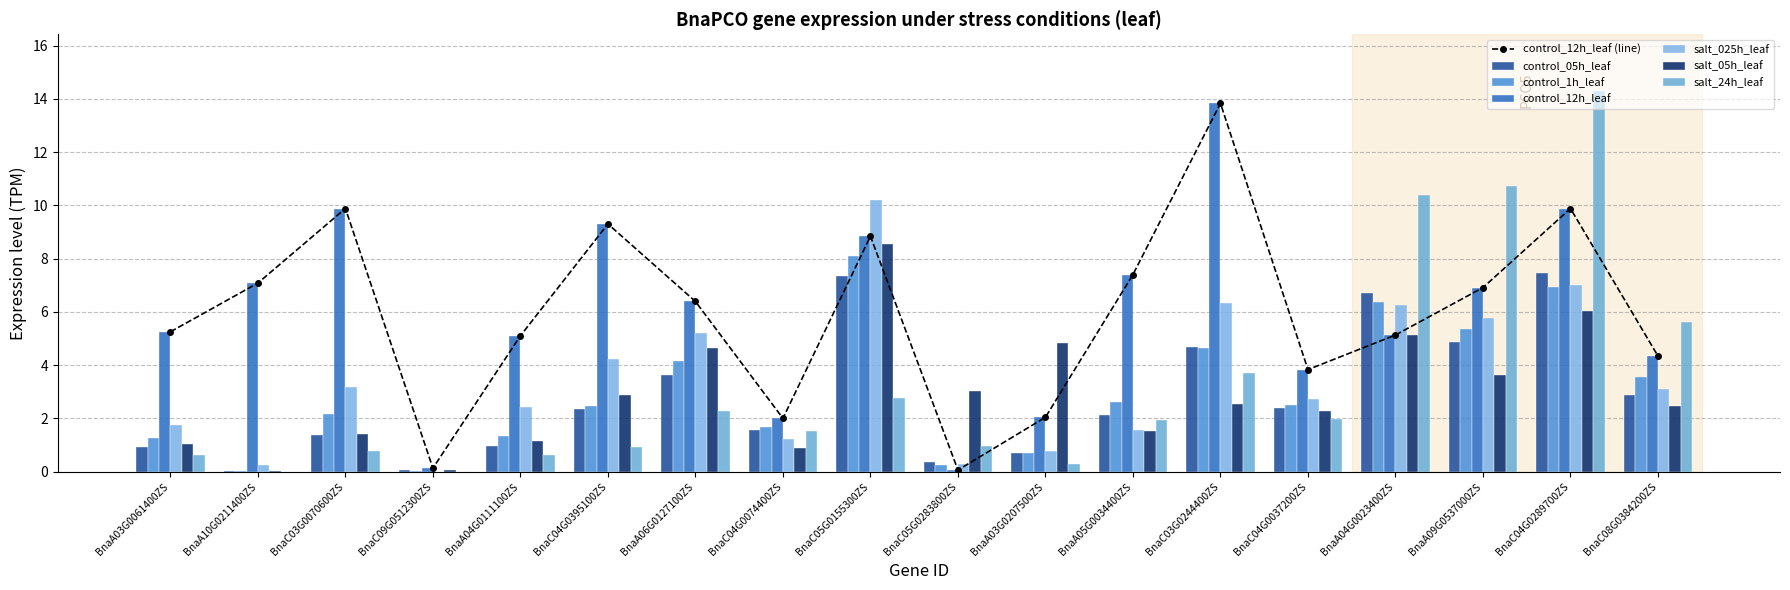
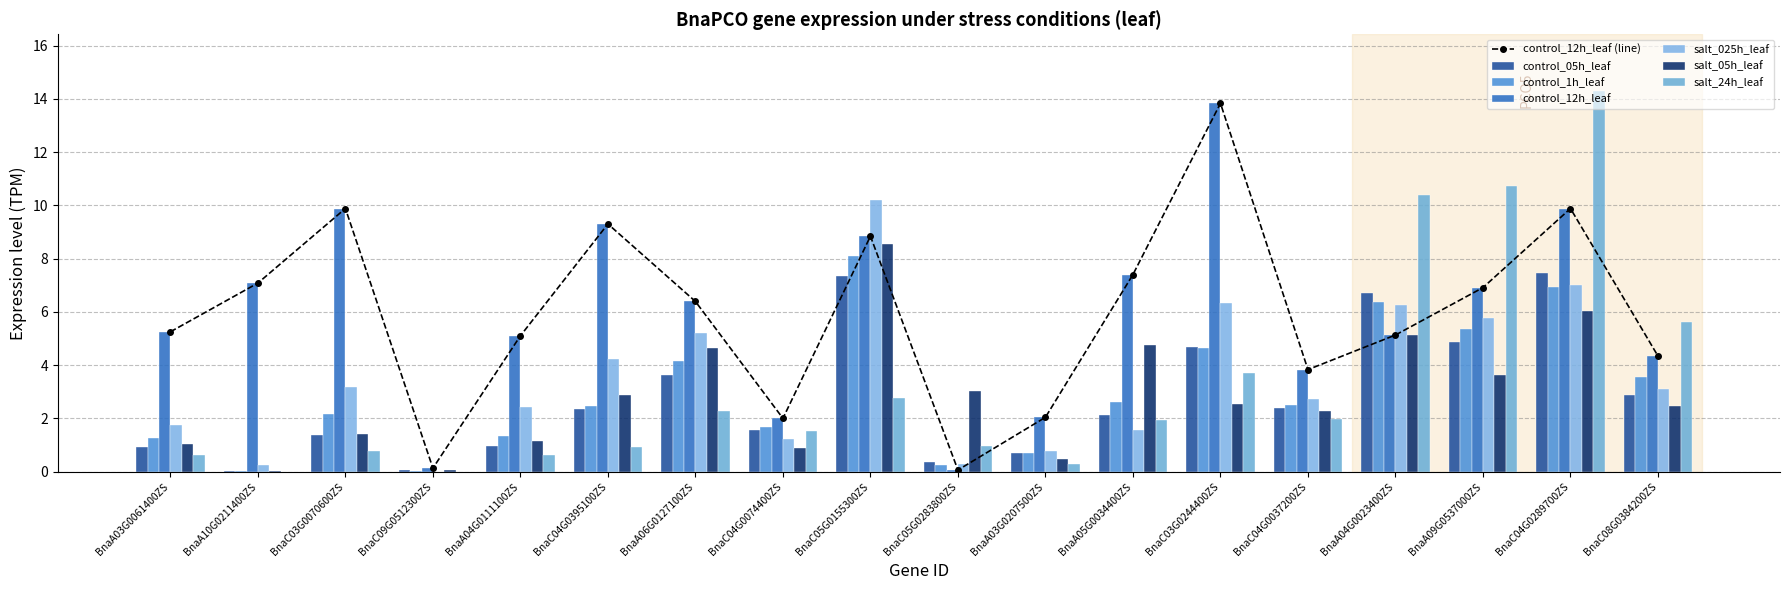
  {
    "control_12h_leaf (line)": {
      "BnaA03G0061400ZS": 5.3,
      "BnaA10G0211400ZS": 7.1,
      "BnaC03G0070600ZS": 9.9,
      "BnaC09G0512300ZS": 0.1,
      "BnaA04G0111100ZS": 5.1,
      "BnaC04G0395100ZS": 9.3,
      "BnaA06G0127100ZS": 6.4,
      "BnaC04G0074400ZS": 2.0,
      "BnaC05G0155300ZS": 8.8,
      "BnaC05G0283800ZS": 0.1,
      "BnaA03G0207500ZS": 2.0,
      "BnaA05G0034400ZS": 7.4,
      "BnaC03G0244400ZS": 13.8,
      "BnaC04G0037200ZS": 3.8,
      "BnaA04G0023400ZS": 5.1,
      "BnaA09G0537000ZS": 6.9,
      "BnaC04G0289700ZS": 9.9,
      "BnaC08G0384200ZS": 4.3
    },
    "salt_05h_leaf": {
      "BnaA03G0061400ZS": 1.0,
      "BnaC03G0070600ZS": 1.4,
      "BnaA04G0111100ZS": 1.2,
      "BnaC04G0395100ZS": 2.9,
      "BnaA06G0127100ZS": 4.7,
      "BnaC04G0074400ZS": 0.9,
      "BnaC05G0155300ZS": 8.5,
      "BnaC05G0283800ZS": 3.0,
-     "BnaA03G0207500ZS": 4.8,
-     "BnaA05G0034400ZS": 1.5,
+     "BnaA03G0207500ZS": 0.5,
+     "BnaA05G0034400ZS": 4.8,
      "BnaC03G0244400ZS": 2.5,
      "BnaC04G0037200ZS": 2.3,
      "BnaA04G0023400ZS": 5.1,
      "BnaA09G0537000ZS": 3.6,
      "BnaC04G0289700ZS": 6.0,
      "BnaC08G0384200ZS": 2.5
    }
  }
